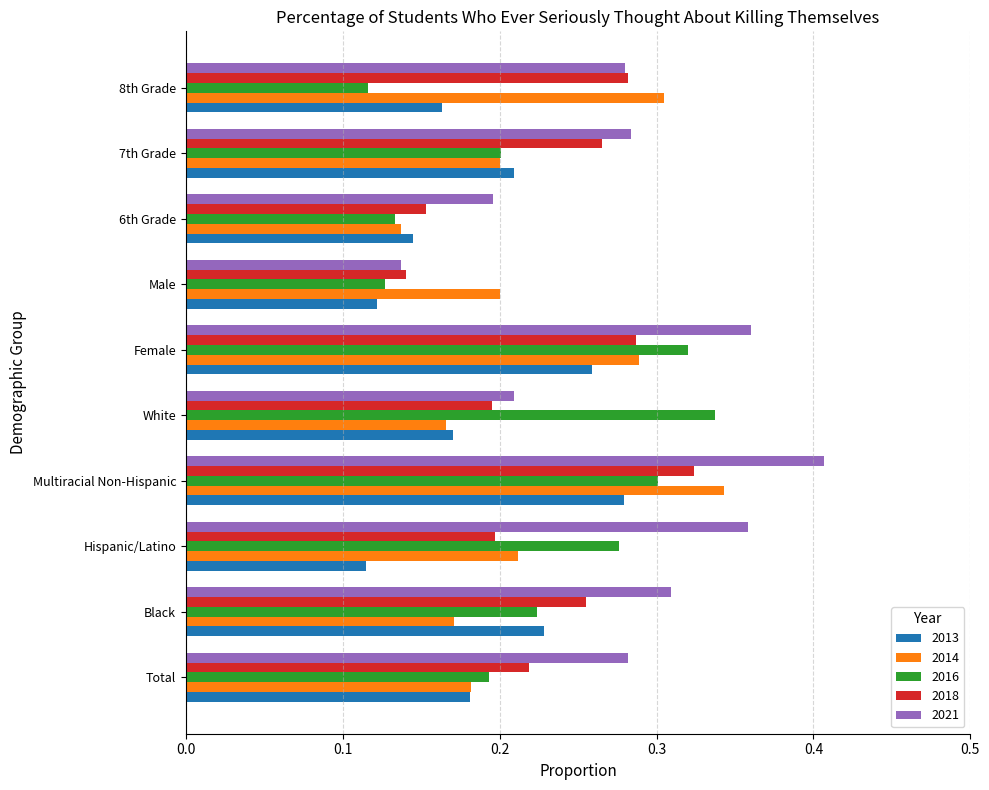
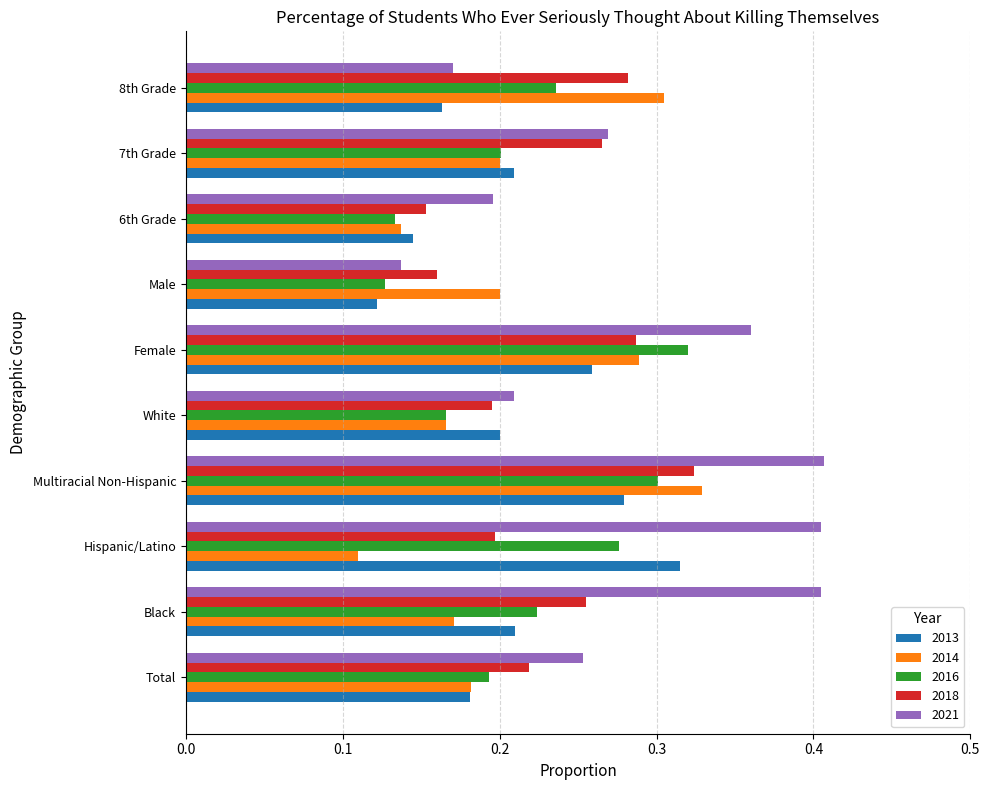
  {
    "2013": {
      "8th Grade": 0.163,
      "7th Grade": 0.209,
      "6th Grade": 0.145,
      "Male": 0.122,
      "Female": 0.259,
-     "White": 0.17,
+     "White": 0.20,
      "Multiracial Non-Hispanic": 0.279,
-     "Hispanic/Latino": 0.115,
-     "Black": 0.228,
+     "Hispanic/Latino": 0.315,
+     "Black": 0.210,
      "Total": 0.181
    },
    "2014": {
      "8th Grade": 0.305,
      "7th Grade": 0.200,
      "6th Grade": 0.137,
      "Male": 0.200,
      "Female": 0.289,
      "White": 0.166,
-     "Multiracial Non-Hispanic": 0.343,
-     "Hispanic/Latino": 0.212,
+     "Multiracial Non-Hispanic": 0.329,
+     "Hispanic/Latino": 0.110,
      "Black": 0.171,
      "Total": 0.182
    },
    "2016": {
-     "8th Grade": 0.116,
+     "8th Grade": 0.236,
      "7th Grade": 0.201,
      "6th Grade": 0.133,
      "Male": 0.127,
      "Female": 0.320,
-     "White": 0.337,
+     "White": 0.166,
      "Multiracial Non-Hispanic": 0.301,
      "Hispanic/Latino": 0.276,
      "Black": 0.224,
      "Total": 0.193
    },
    "2018": {
      "8th Grade": 0.282,
      "7th Grade": 0.265,
      "6th Grade": 0.153,
-     "Male": 0.14,
+     "Male": 0.16,
      "Female": 0.287,
      "White": 0.195,
      "Multiracial Non-Hispanic": 0.324,
      "Hispanic/Latino": 0.197,
      "Black": 0.255,
      "Total": 0.22
    },
    "2021": {
-     "8th Grade": 0.28,
-     "7th Grade": 0.284,
+     "8th Grade": 0.17,
+     "7th Grade": 0.269,
      "6th Grade": 0.196,
      "Male": 0.137,
      "Female": 0.360,
      "White": 0.209,
      "Multiracial Non-Hispanic": 0.407,
-     "Hispanic/Latino": 0.358,
-     "Black": 0.309,
-     "Total": 0.282
+     "Hispanic/Latino": 0.405,
+     "Black": 0.405,
+     "Total": 0.253
    }
  }
